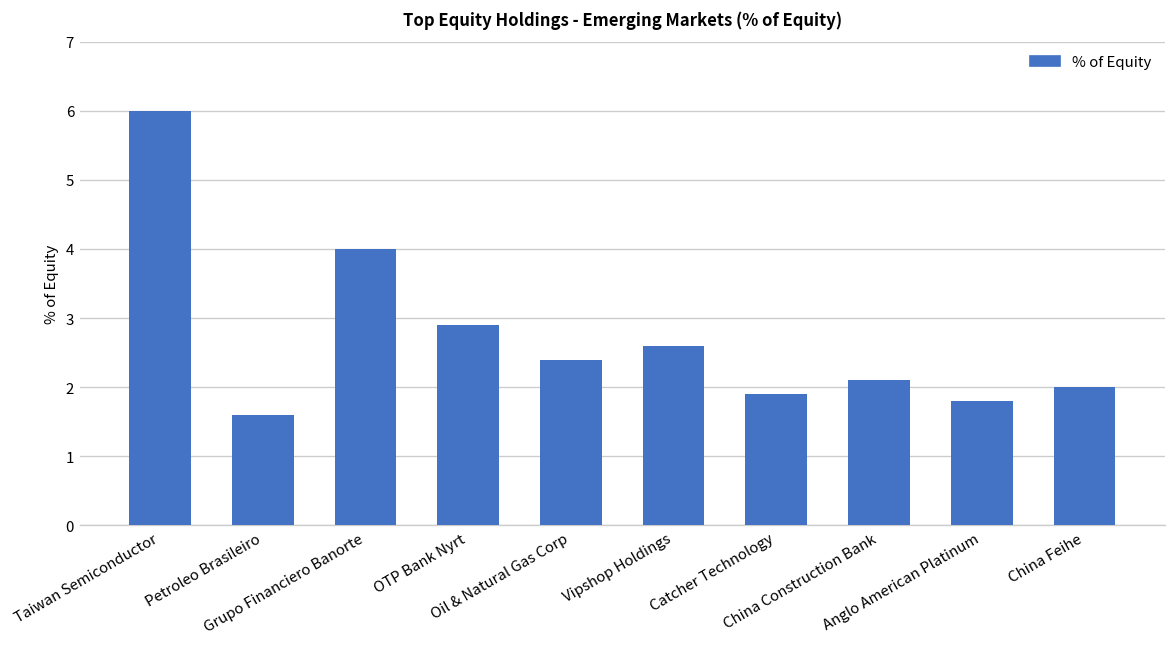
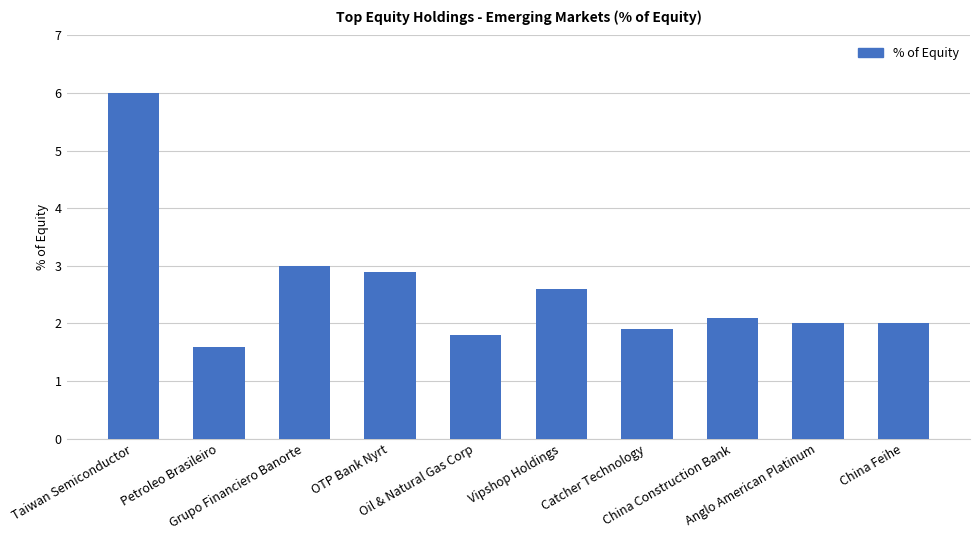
  {
    "Taiwan Semiconductor": 6.0,
    "Petroleo Brasileiro": 1.6,
-   "Grupo Financiero Banorte": 4,
+   "Grupo Financiero Banorte": 3,
    "OTP Bank Nyrt": 2.9,
-   "Oil & Natural Gas Corp": 2.4,
+   "Oil & Natural Gas Corp": 1.8,
    "Vipshop Holdings": 2.6,
    "Catcher Technology": 1.9,
    "China Construction Bank": 2.1,
-   "Anglo American Platinum": 1.8,
+   "Anglo American Platinum": 2.0,
    "China Feihe": 2.0
  }
